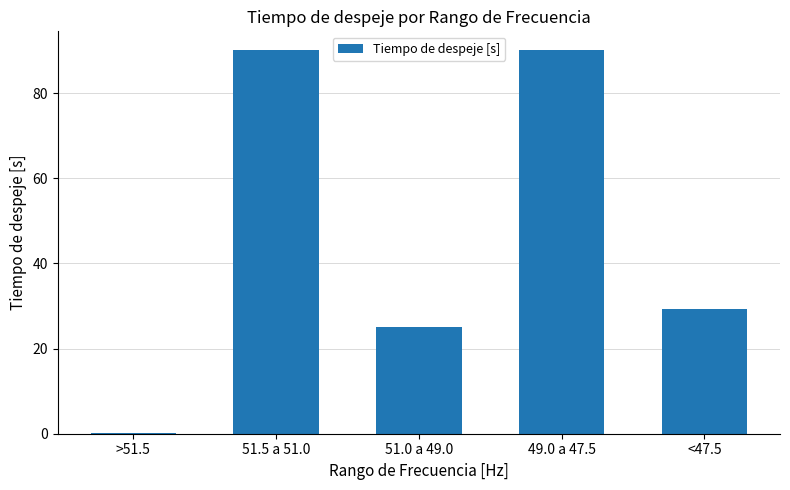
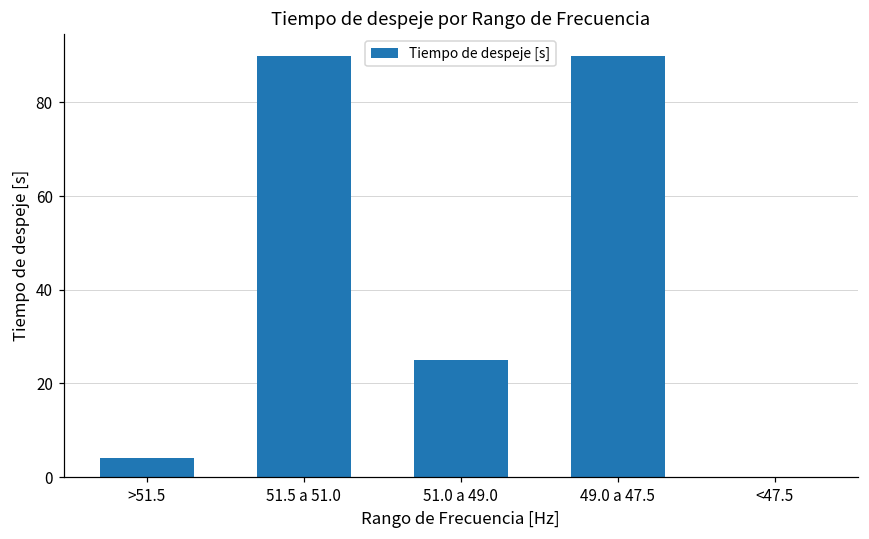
  {
-   ">51.5": 0,
+   ">51.5": 4,
    "51.5 a 51.0": 90,
    "51.0 a 49.0": 25,
    "49.0 a 47.5": 90,
-   "<47.5": 29
+   "<47.5": 0
  }
